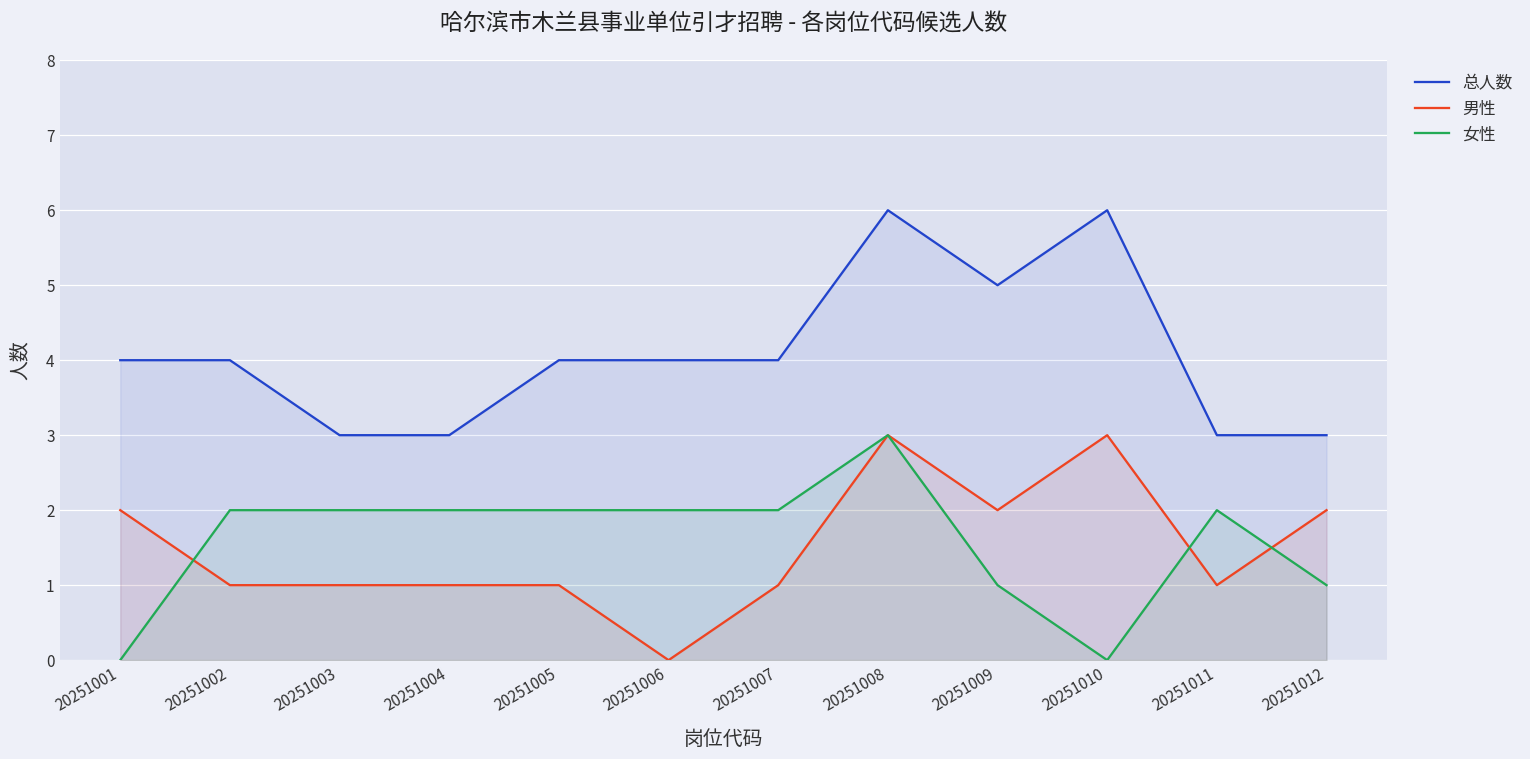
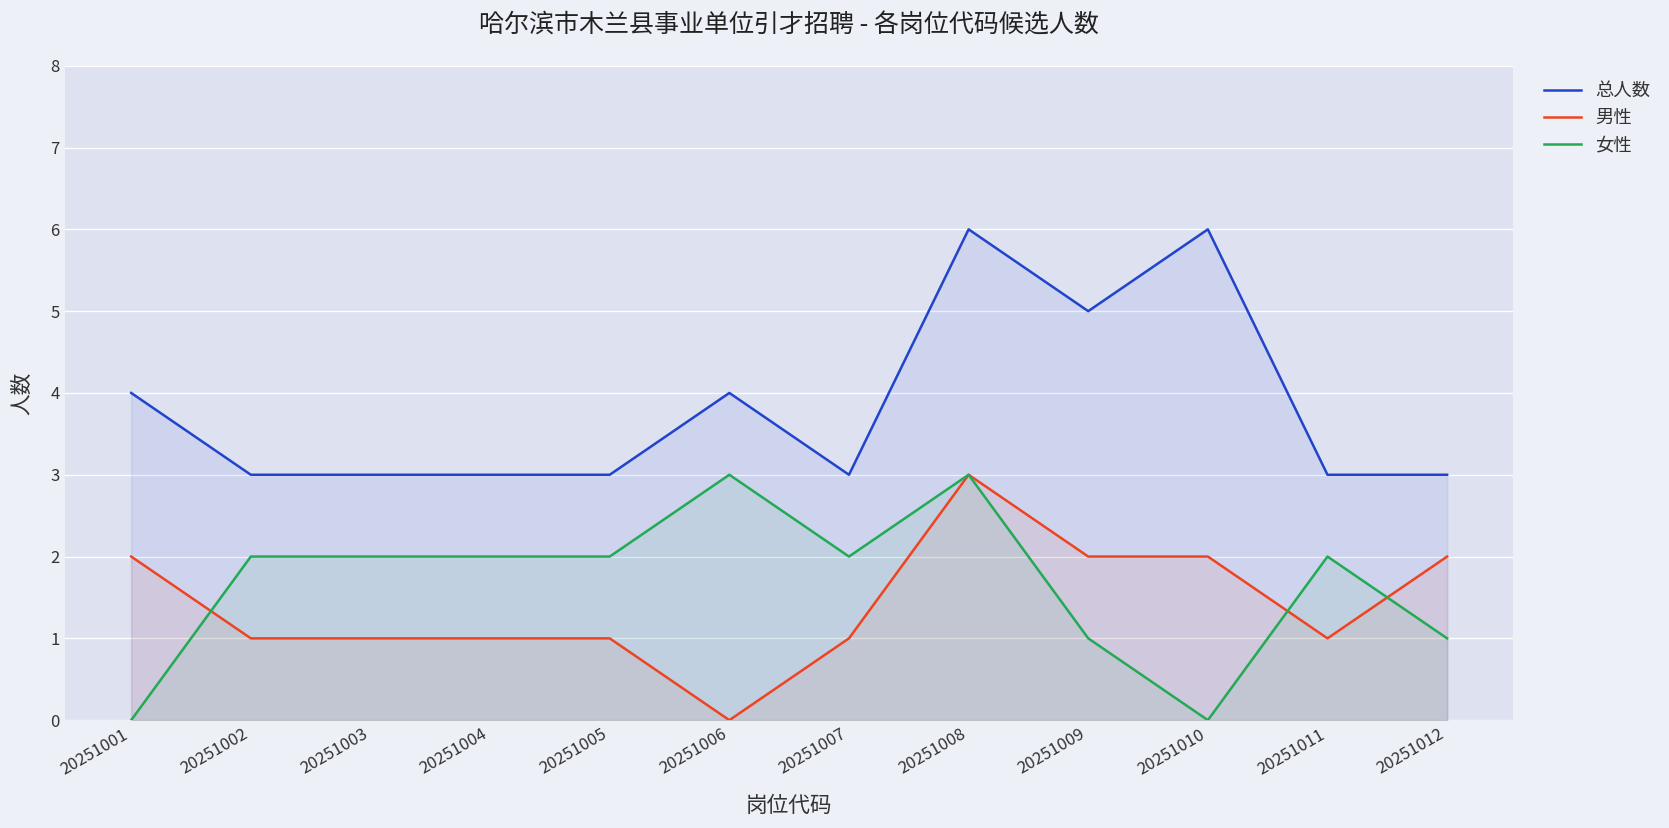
  {
    "总人数": {
      "20251001": 4,
-     "20251002": 4,
+     "20251002": 3,
      "20251003": 3,
      "20251004": 3,
-     "20251005": 4,
+     "20251005": 3,
      "20251006": 4,
-     "20251007": 4,
+     "20251007": 3,
      "20251008": 6,
      "20251009": 5,
      "20251010": 6,
      "20251011": 3,
      "20251012": 3
    },
    "男性": {
      "20251001": 2,
      "20251002": 1,
      "20251003": 1,
      "20251004": 1,
      "20251005": 1,
      "20251006": 0,
      "20251007": 1,
      "20251009": 2,
-     "20251010": 3,
+     "20251010": 2,
      "20251011": 1,
      "20251012": 2
    },
    "女性": {
      "20251001": 0,
      "20251002": 2,
      "20251003": 2,
      "20251004": 2,
      "20251005": 2,
-     "20251006": 2,
+     "20251006": 3,
      "20251007": 2,
      "20251009": 1,
      "20251010": 0,
      "20251011": 2,
      "20251012": 1
    }
  }
